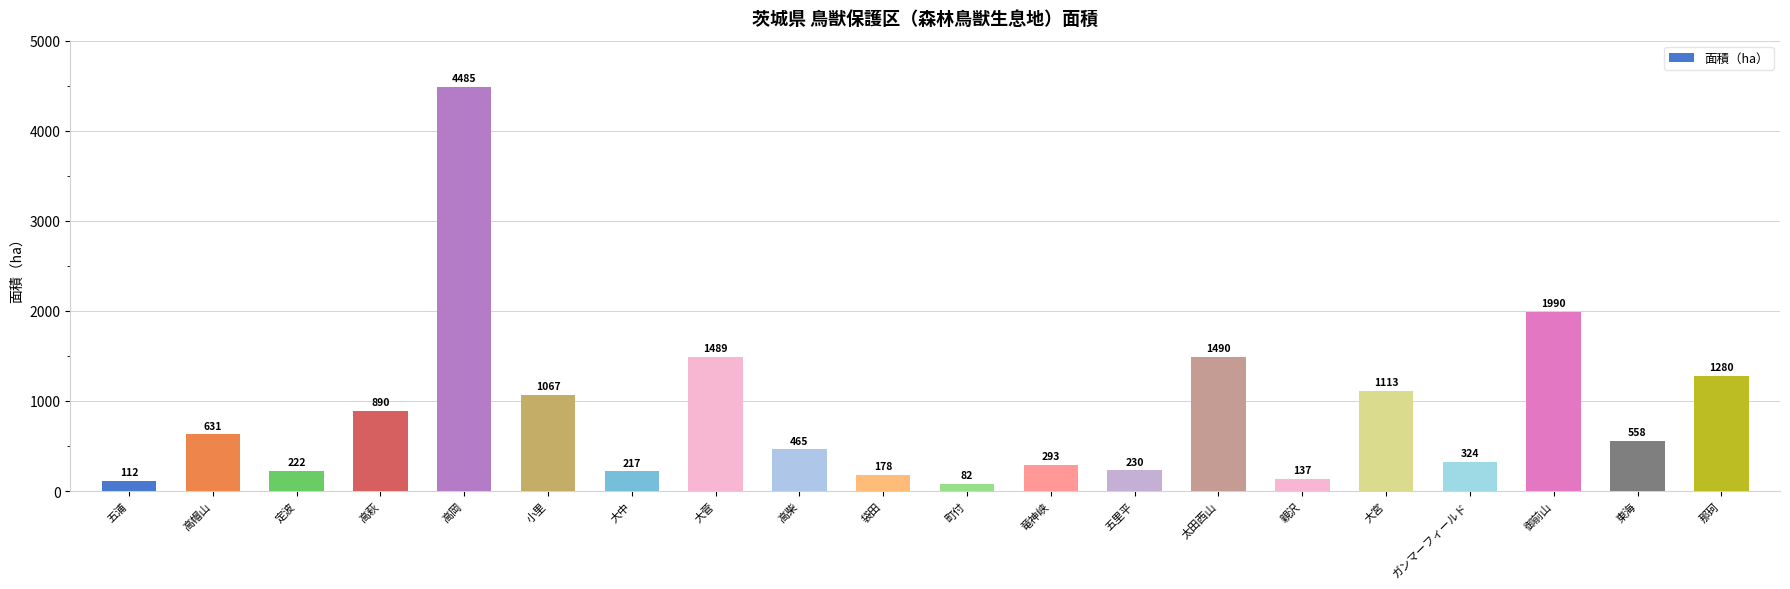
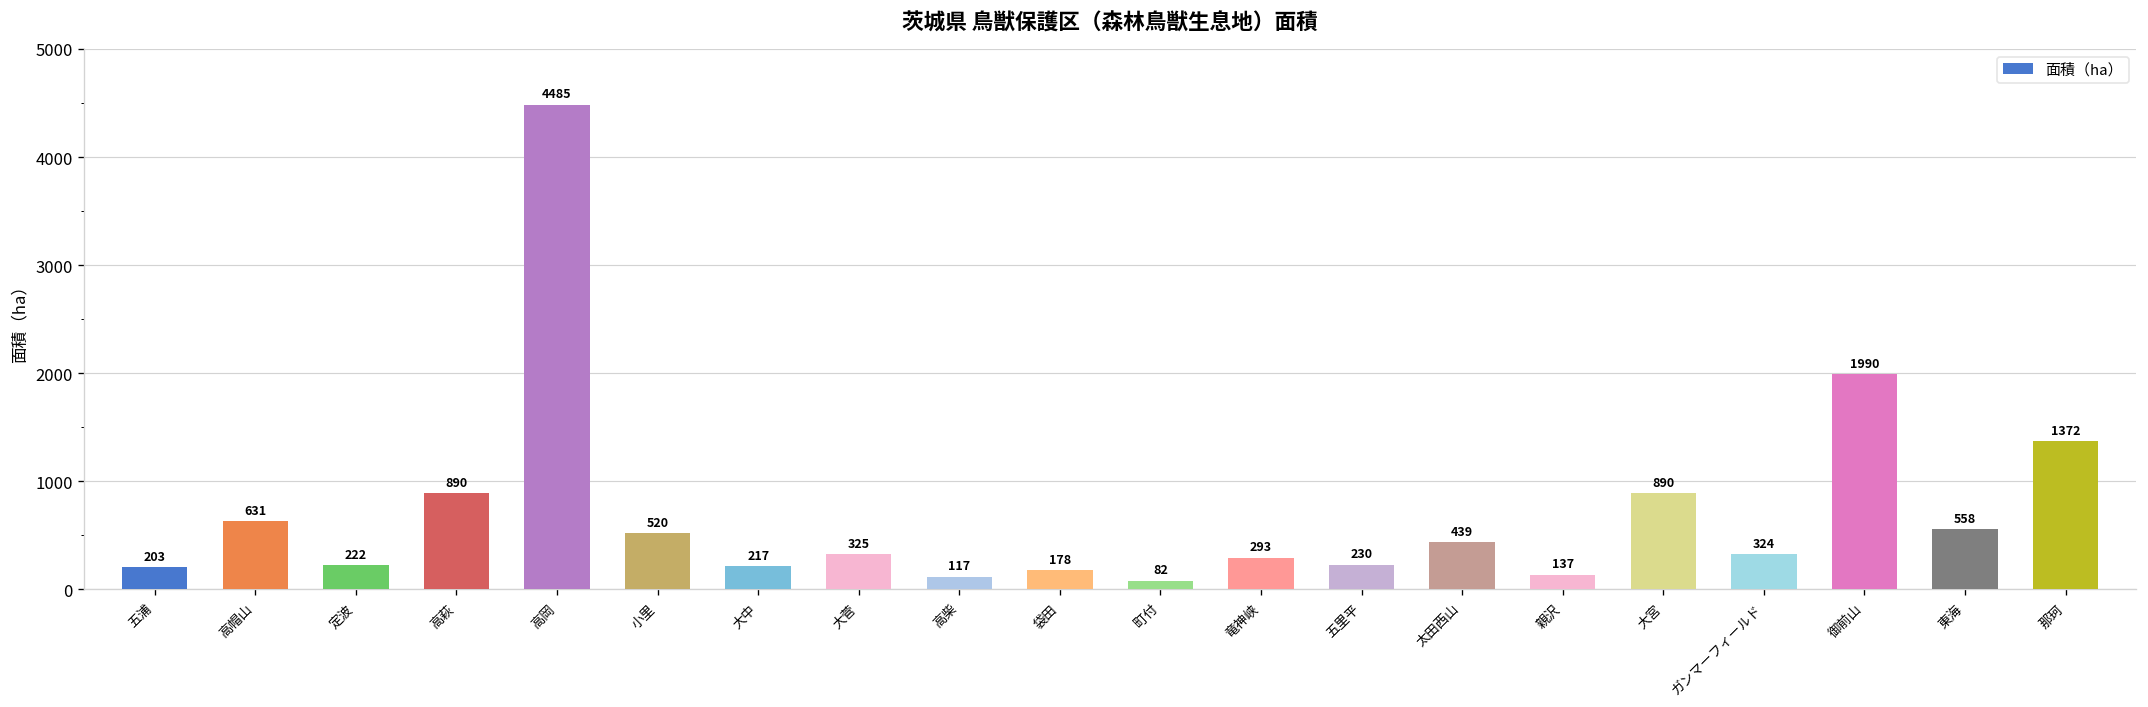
  {
-   "五浦": 112,
+   "五浦": 203,
    "高帽山": 631,
    "定波": 222,
    "高萩": 890,
    "高岡": 4485,
-   "小里": 1067,
+   "小里": 520,
    "大中": 217,
-   "大菅": 1489,
-   "高柴": 465,
+   "大菅": 325,
+   "高柴": 117,
    "袋田": 178,
    "町付": 82,
    "竜神峡": 293,
    "五里平": 230,
-   "太田西山": 1490,
+   "太田西山": 439,
    "親沢": 137,
-   "大宮": 1113,
+   "大宮": 890,
    "ガンマーフィールド": 324,
    "御前山": 1990,
    "東海": 558,
-   "那珂": 1280
+   "那珂": 1372
  }
